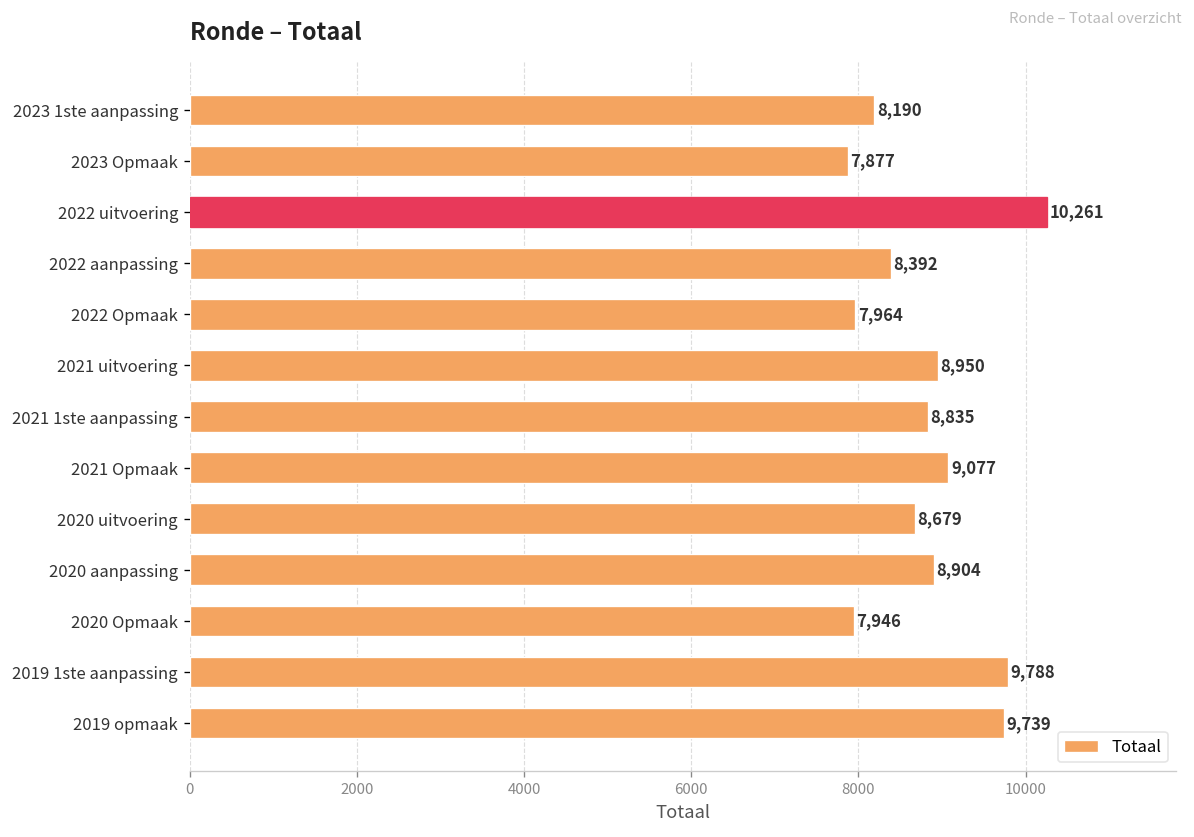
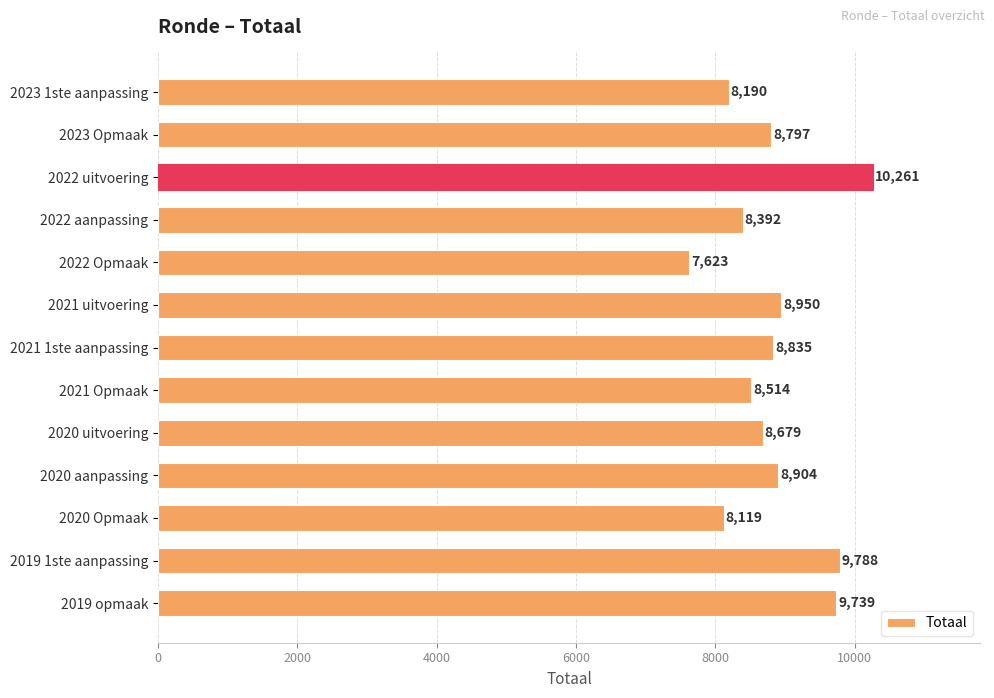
  {
    "2023 1ste aanpassing": "8,190",
-   "2023 Opmaak": "7,877",
+   "2023 Opmaak": "8,797",
    "2022 uitvoering": "10,261",
    "2022 aanpassing": "8,392",
-   "2022 Opmaak": "7,964",
+   "2022 Opmaak": "7,623",
    "2021 uitvoering": "8,950",
    "2021 1ste aanpassing": "8,835",
-   "2021 Opmaak": "9,077",
+   "2021 Opmaak": "8,514",
    "2020 uitvoering": "8,679",
    "2020 aanpassing": "8,904",
-   "2020 Opmaak": "7,946",
+   "2020 Opmaak": "8,119",
    "2019 1ste aanpassing": "9,788",
    "2019 opmaak": "9,739"
  }
